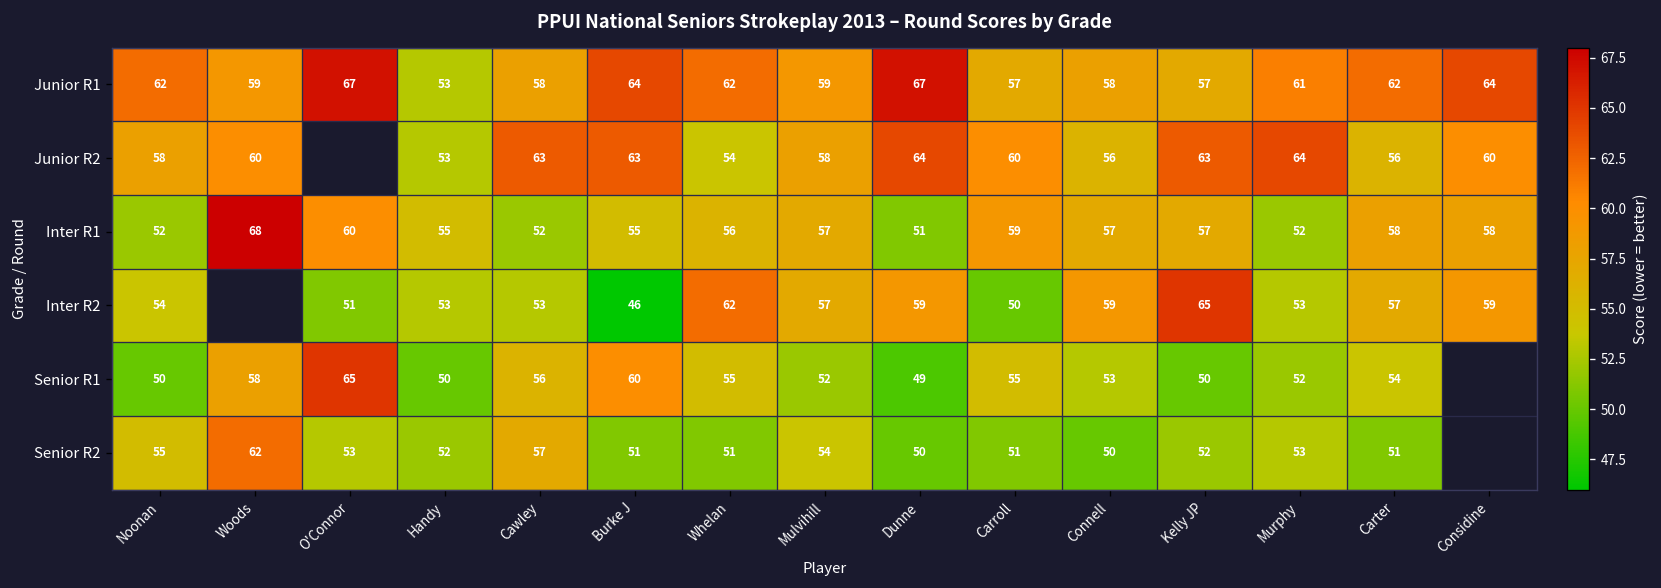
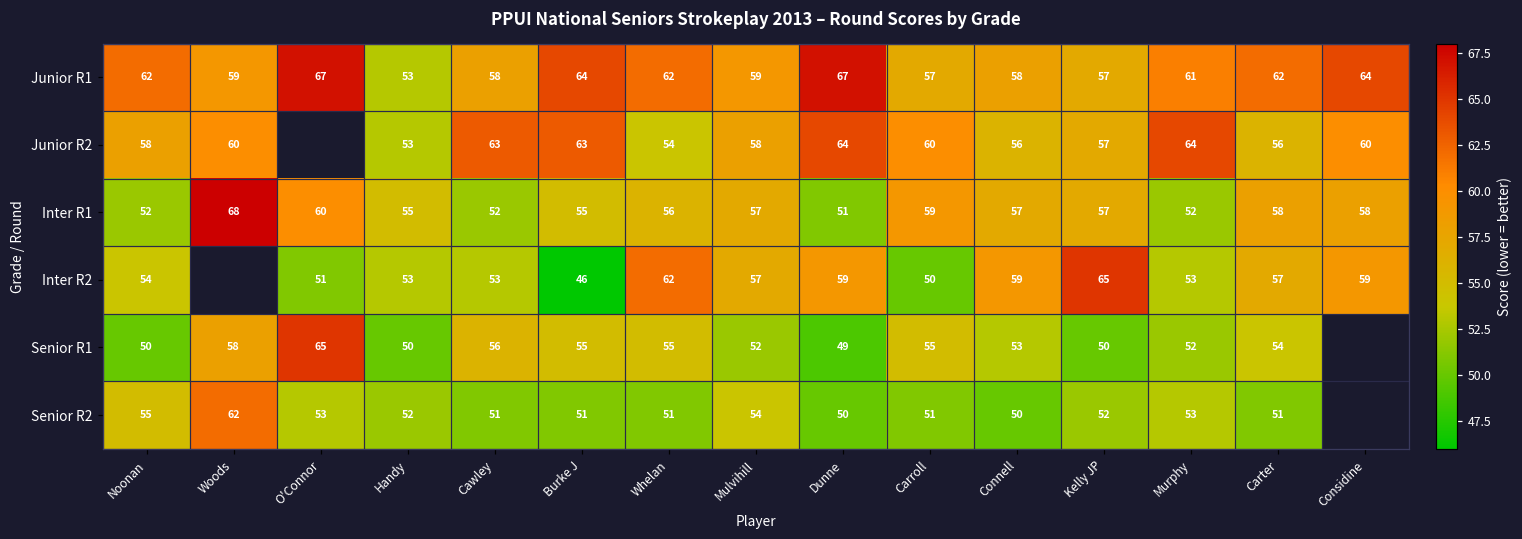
  {
    "Junior R1": {
      "Noonan": 62,
      "Woods": 59,
      "O'Connor": 67,
      "Handy": 53,
      "Cawley": 58,
      "Burke J": 64,
      "Whelan": 62,
      "Mulvihill": 59,
      "Dunne": 67,
      "Carroll": 57,
      "Connell": 58,
      "Kelly JP": 57,
      "Murphy": 61,
      "Carter": 62,
      "Considine": 64
    },
    "Junior R2": {
      "Noonan": 58,
      "Woods": 60,
      "Handy": 53,
      "Cawley": 63,
      "Burke J": 63,
      "Whelan": 54,
      "Mulvihill": 58,
      "Dunne": 64,
      "Carroll": 60,
      "Connell": 56,
-     "Kelly JP": 63,
+     "Kelly JP": 57,
      "Murphy": 64,
      "Carter": 56,
      "Considine": 60
    },
    "Inter R1": {
      "Noonan": 52,
      "Woods": 68,
      "O'Connor": 60,
      "Handy": 55,
      "Cawley": 52,
      "Burke J": 55,
      "Whelan": 56,
      "Mulvihill": 57,
      "Dunne": 51,
      "Carroll": 59,
      "Connell": 57,
      "Kelly JP": 57,
      "Murphy": 52,
      "Carter": 58,
      "Considine": 58
    },
    "Inter R2": {
      "Noonan": 54,
      "O'Connor": 51,
      "Handy": 53,
      "Cawley": 53,
      "Burke J": 46,
      "Whelan": 62,
      "Mulvihill": 57,
      "Dunne": 59,
      "Carroll": 50,
      "Connell": 59,
      "Kelly JP": 65,
      "Murphy": 53,
      "Carter": 57,
      "Considine": 59
    },
    "Senior R1": {
      "Noonan": 50,
      "Woods": 58,
      "O'Connor": 65,
      "Handy": 50,
      "Cawley": 56,
-     "Burke J": 60,
+     "Burke J": 55,
      "Whelan": 55,
      "Mulvihill": 52,
      "Dunne": 49,
      "Carroll": 55,
      "Connell": 53,
      "Kelly JP": 50,
      "Murphy": 52,
      "Carter": 54
    },
    "Senior R2": {
      "Noonan": 55,
      "Woods": 62,
      "O'Connor": 53,
      "Handy": 52,
-     "Cawley": 57,
+     "Cawley": 51,
      "Burke J": 51,
      "Whelan": 51,
      "Mulvihill": 54,
      "Dunne": 50,
      "Carroll": 51,
      "Connell": 50,
      "Kelly JP": 52,
      "Murphy": 53,
      "Carter": 51
    }
  }
